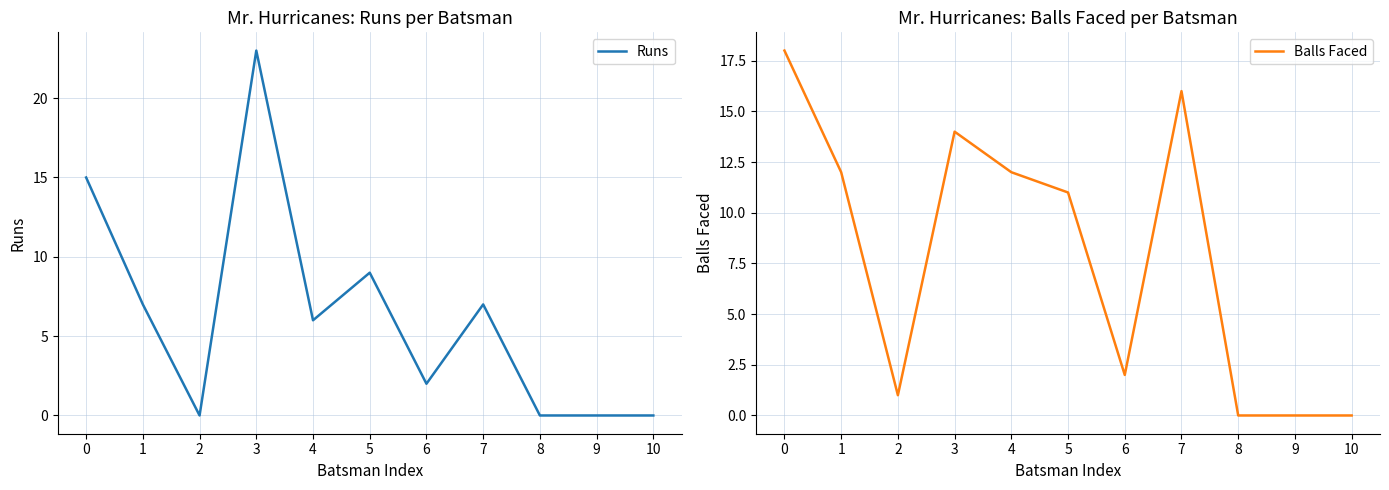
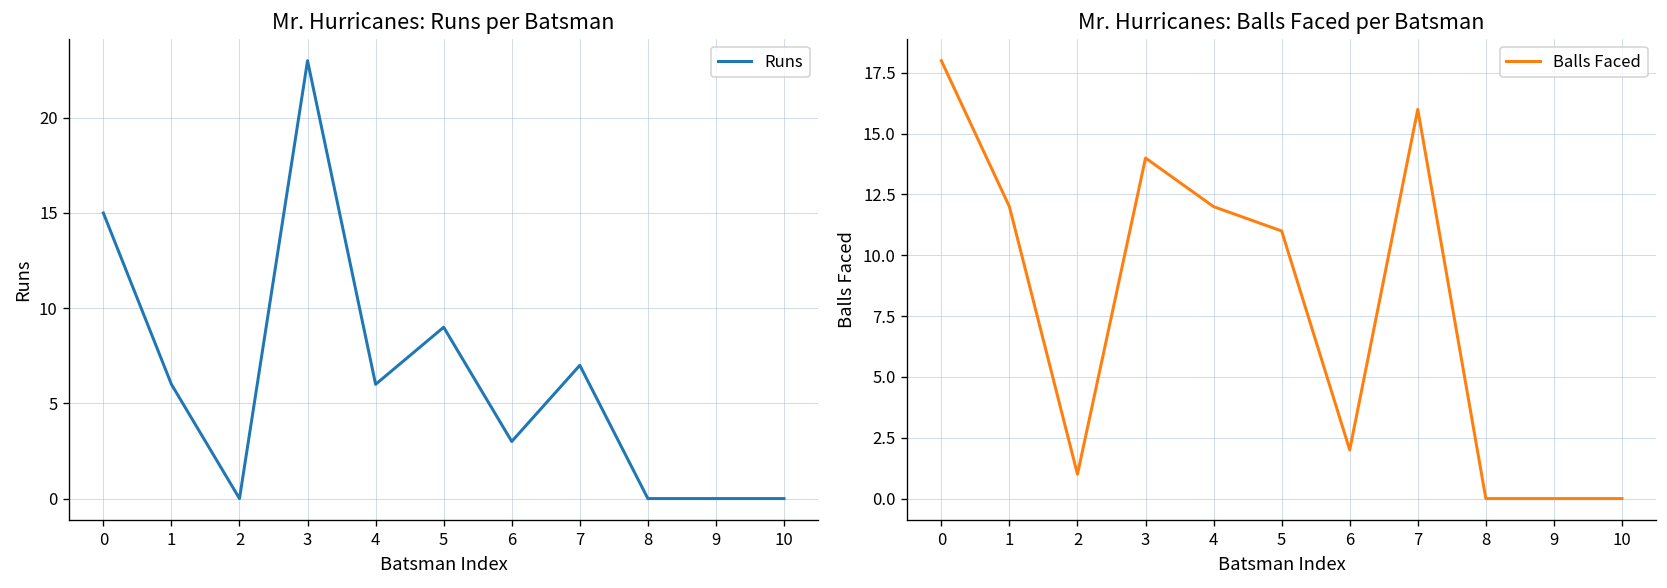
  {
    "Mr. Hurricanes: Runs per Batsman": {
      "0": 15,
-     "1": 7,
+     "1": 6,
      "2": 0,
      "3": 23,
      "4": 6,
      "5": 9,
-     "6": 2,
+     "6": 3,
      "7": 7,
      "8": 0,
      "9": 0,
      "10": 0
    },
    "Mr. Hurricanes: Balls Faced per Batsman": {
      "0": 18.0,
      "1": 12.0,
      "2": 1.0,
      "3": 14.0,
      "4": 12.0,
      "5": 11.0,
      "6": 2.0,
      "7": 16.0,
      "8": 0.0,
      "9": 0.0,
      "10": 0.0
    }
  }
